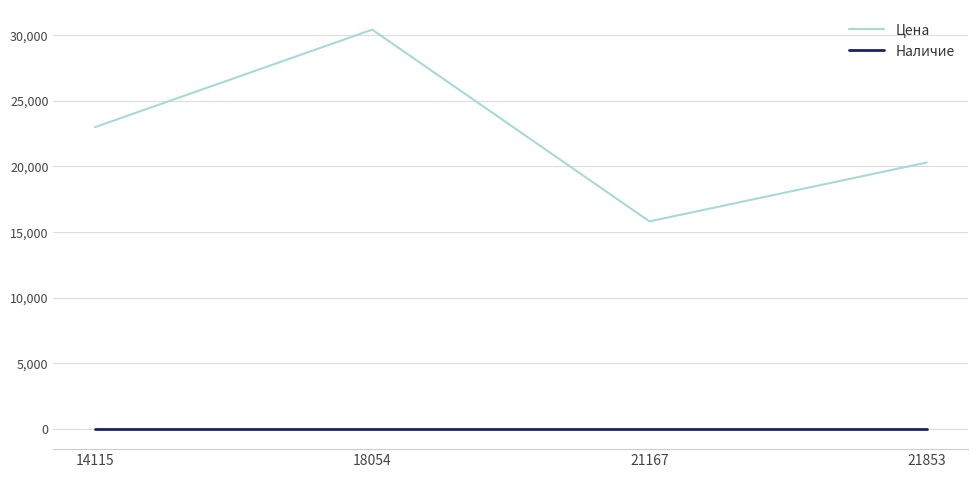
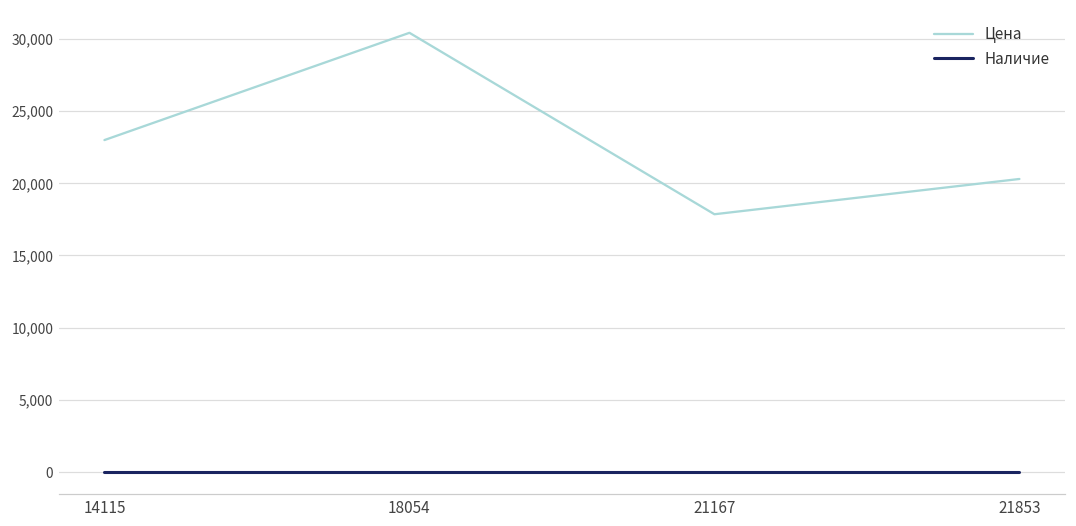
  {
    "Цена": {
      "14115": "23,000",
      "18054": "30,400",
-     "21167": "15,800",
+     "21167": "17,900",
      "21853": "20,300"
    },
    "Наличие": {
      "14115": "0",
      "18054": "0",
      "21167": "0",
      "21853": "0"
    }
  }
